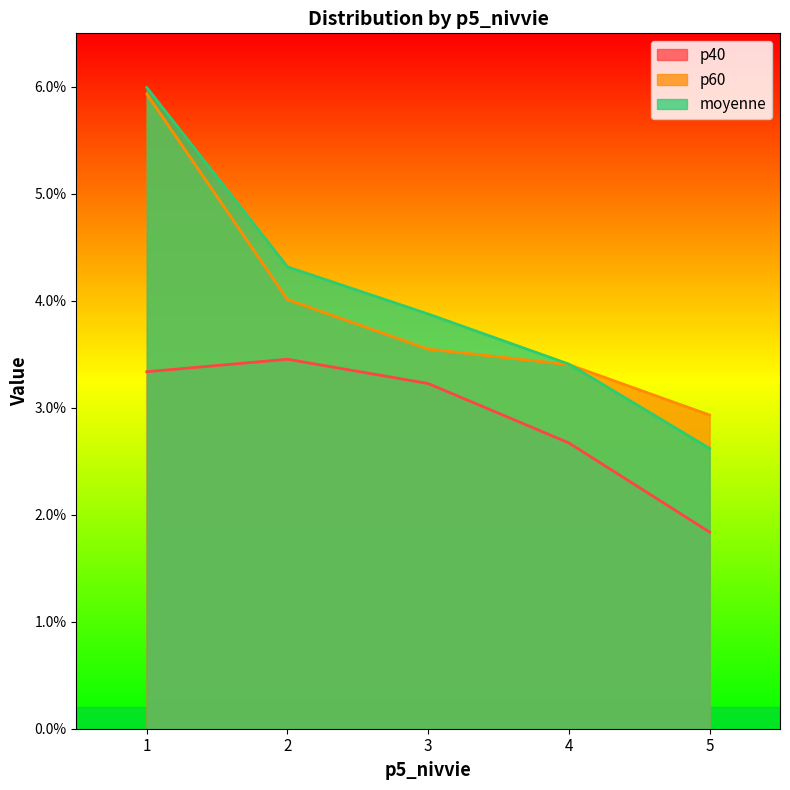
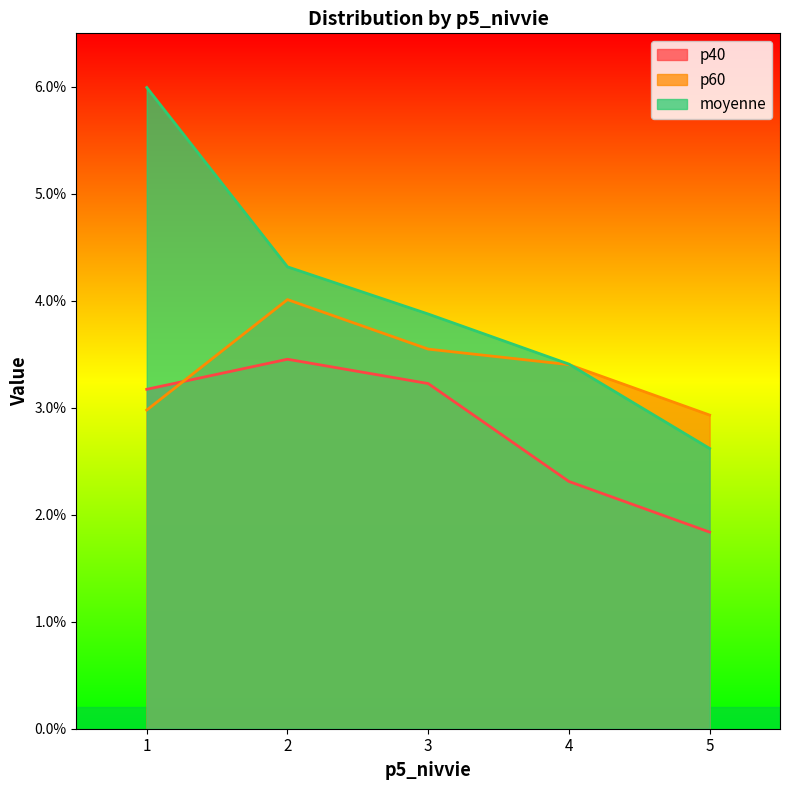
  {
    "p40": {
-     "1": "3.34%",
+     "1": "3.17%",
      "2": "3.45%",
      "3": "3.23%",
-     "4": "2.67%",
+     "4": "2.31%",
      "5": "1.84%"
    },
    "p60": {
-     "1": "5.93%",
+     "1": "2.98%",
      "2": "4.01%",
      "3": "3.55%",
      "5": "2.93%"
    },
    "moyenne": {
      "1": "5.99%",
      "2": "4.32%",
      "3": "3.88%",
      "5": "2.62%"
    }
  }
